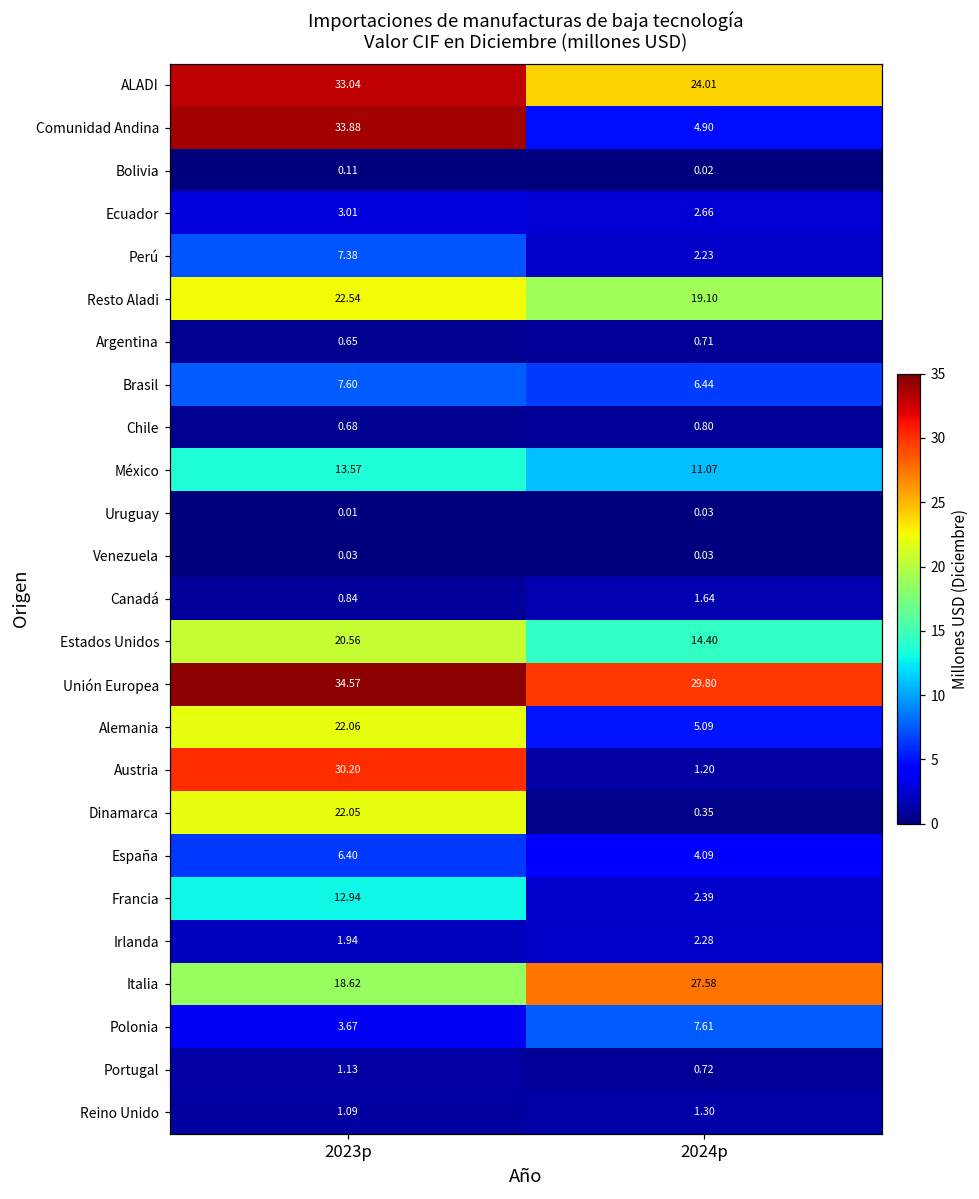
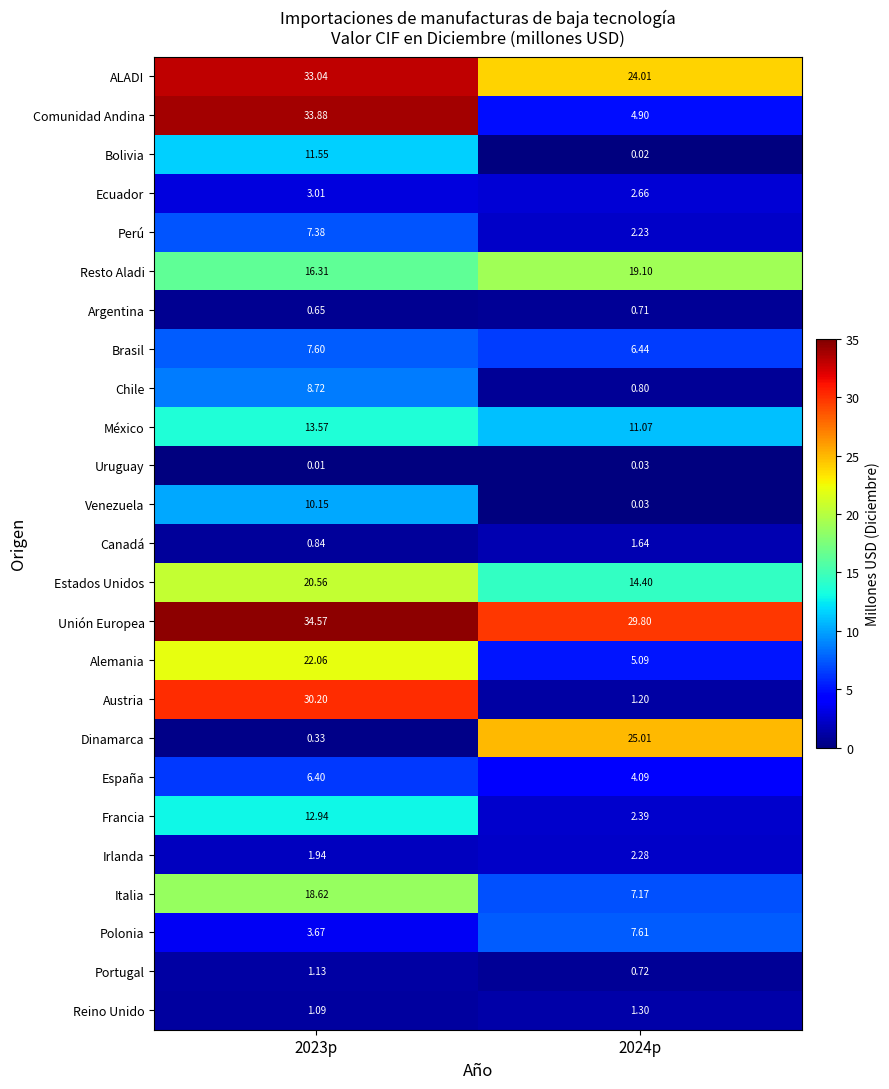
  {
    "ALADI": {
      "2023p": 33.04,
      "2024p": 24.01
    },
    "Comunidad Andina": {
      "2023p": 33.88,
      "2024p": 4.90
    },
    "Bolivia": {
-     "2023p": 0.11,
+     "2023p": 11.55,
      "2024p": 0.02
    },
    "Ecuador": {
      "2023p": 3.01,
      "2024p": 2.66
    },
    "Perú": {
      "2023p": 7.38,
      "2024p": 2.23
    },
    "Resto Aladi": {
-     "2023p": 22.54,
+     "2023p": 16.31,
      "2024p": 19.10
    },
    "Argentina": {
      "2023p": 0.65,
      "2024p": 0.71
    },
    "Brasil": {
      "2023p": 7.60,
      "2024p": 6.44
    },
    "Chile": {
-     "2023p": 0.68,
+     "2023p": 8.72,
      "2024p": 0.80
    },
    "México": {
      "2023p": 13.57,
      "2024p": 11.07
    },
    "Uruguay": {
      "2023p": 0.01,
      "2024p": 0.03
    },
    "Venezuela": {
-     "2023p": 0.03,
+     "2023p": 10.15,
      "2024p": 0.03
    },
    "Canadá": {
      "2023p": 0.84,
      "2024p": 1.64
    },
    "Estados Unidos": {
      "2023p": 20.56,
      "2024p": 14.40
    },
    "Unión Europea": {
      "2023p": 34.57,
      "2024p": 29.80
    },
    "Alemania": {
      "2023p": 22.06,
      "2024p": 5.09
    },
    "Austria": {
      "2023p": 30.20,
      "2024p": 1.20
    },
    "Dinamarca": {
-     "2023p": 22.05,
-     "2024p": 0.35
+     "2023p": 0.33,
+     "2024p": 25.01
    },
    "España": {
      "2023p": 6.40,
      "2024p": 4.09
    },
    "Francia": {
      "2023p": 12.94,
      "2024p": 2.39
    },
    "Irlanda": {
      "2023p": 1.94,
      "2024p": 2.28
    },
    "Italia": {
      "2023p": 18.62,
-     "2024p": 27.58
+     "2024p": 7.17
    },
    "Polonia": {
      "2023p": 3.67,
      "2024p": 7.61
    },
    "Portugal": {
      "2023p": 1.13,
      "2024p": 0.72
    },
    "Reino Unido": {
      "2023p": 1.09,
      "2024p": 1.30
    }
  }
